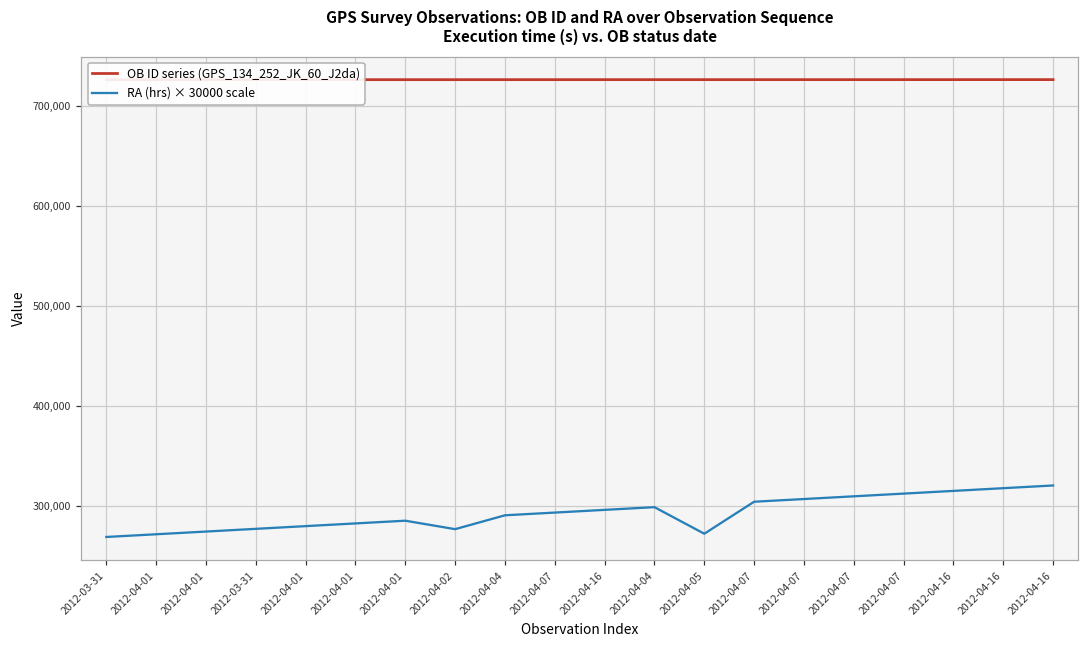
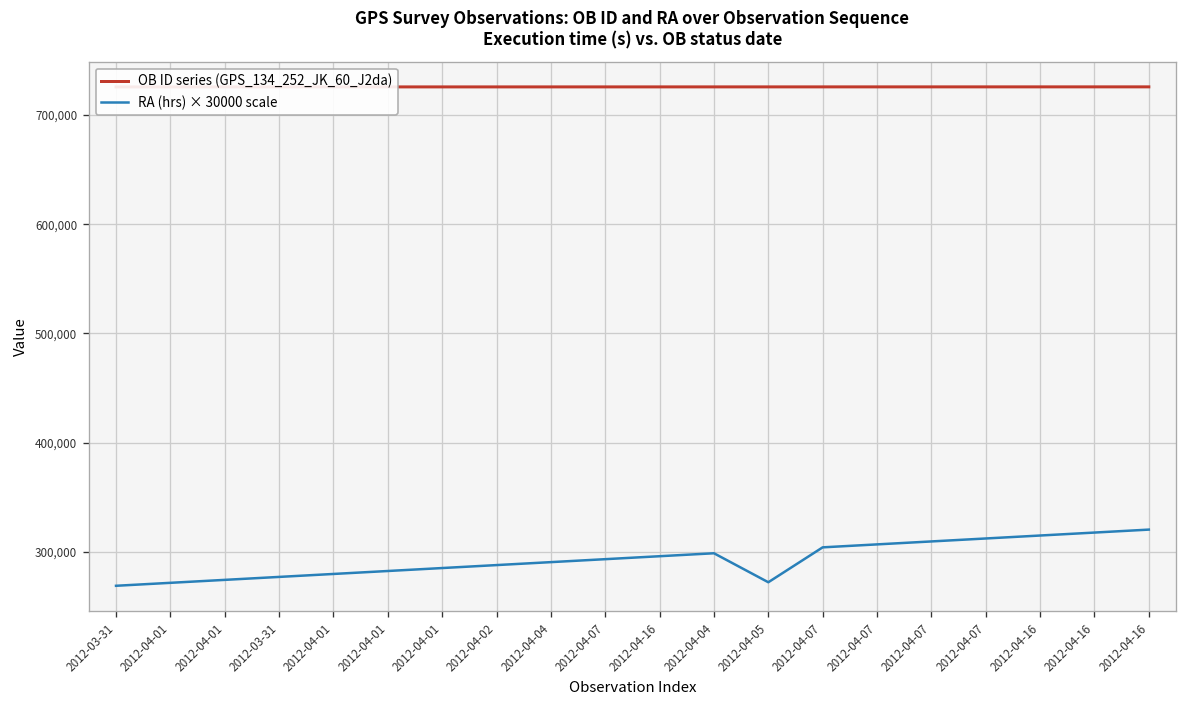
  {
    "OB ID series (GPS_134_252_JK_60_J2da)": {
      "2012-04-02": "730,000",
      "2012-04-05": "730,000"
    },
    "RA (hrs) × 30000 scale": {
-     "2012-04-02": "280,000",
+     "2012-04-02": "290,000",
      "2012-04-05": "270,000"
    }
  }
